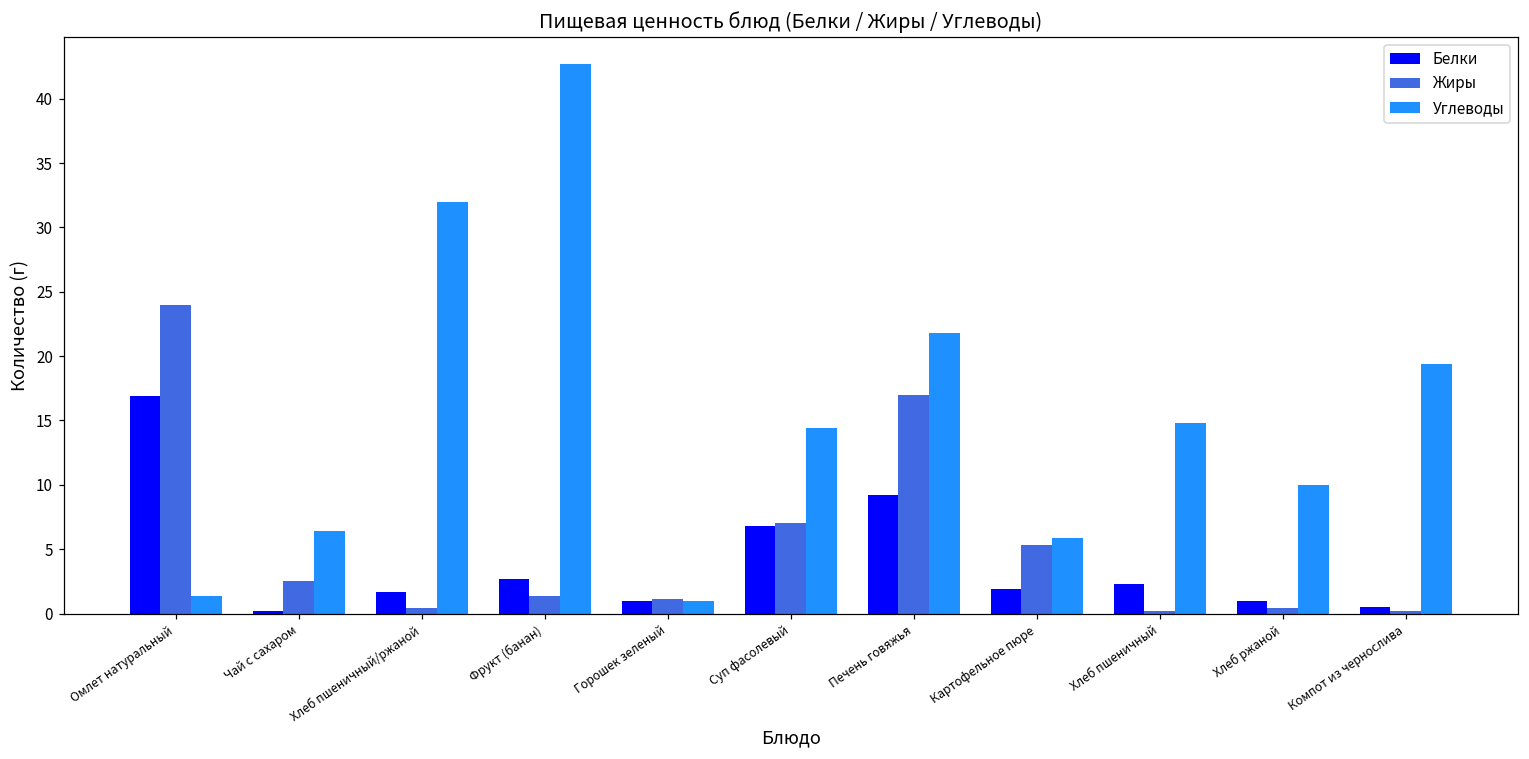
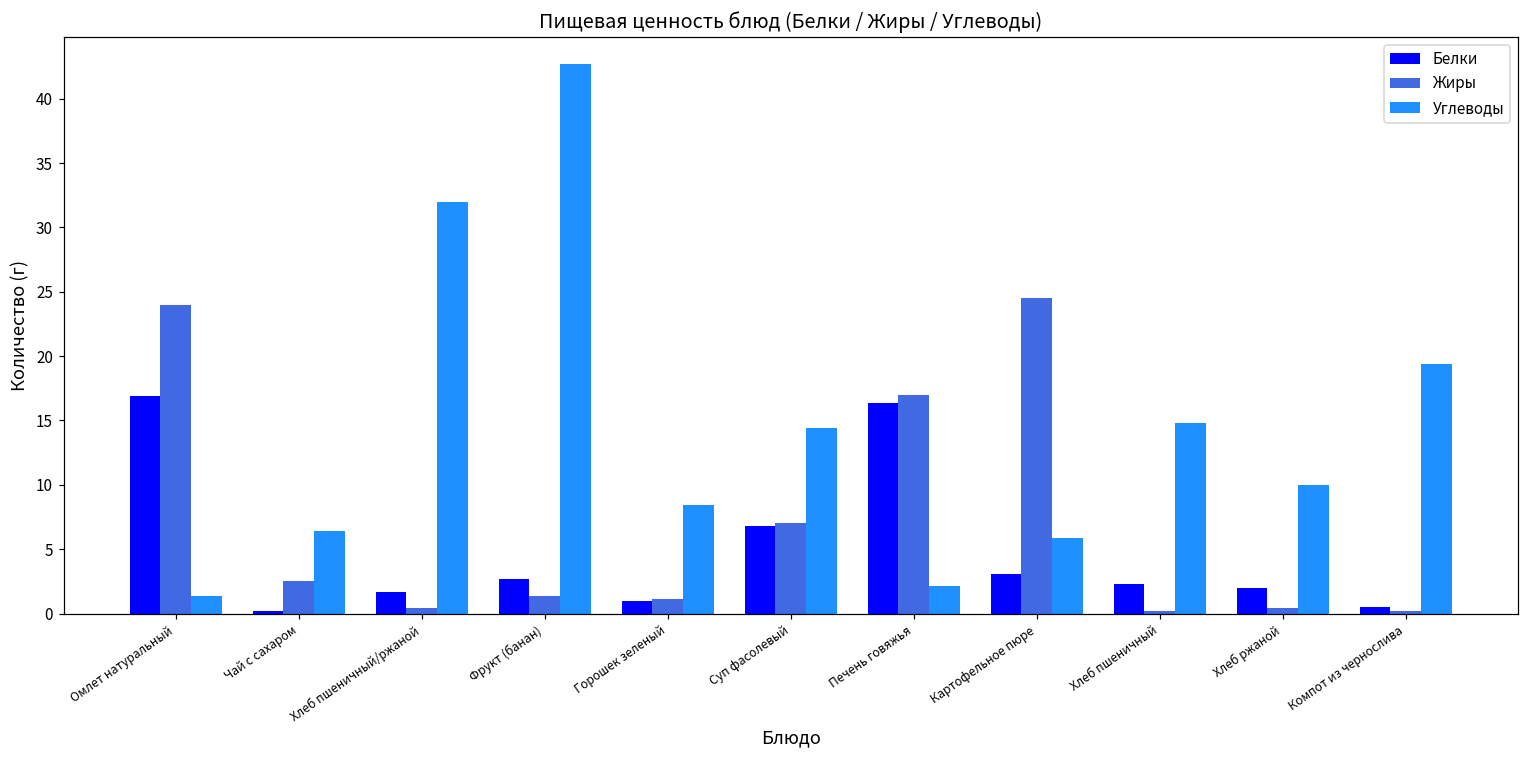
  {
    "Белки": {
      "Омлет натуральный": 16.9,
      "Хлеб пшеничный/ржаной": 1.7,
      "Фрукт (банан)": 2.7,
      "Горошек зеленый": 1.0,
      "Суп фасолевый": 6.8,
-     "Печень говяжья": 9.2,
-     "Картофельное пюре": 1.9,
+     "Печень говяжья": 16.4,
+     "Картофельное пюре": 3.1,
      "Хлеб пшеничный": 2.3,
-     "Хлеб ржаной": 1,
+     "Хлеб ржаной": 2,
      "Компот из чернослива": 0.5
    },
    "Жиры": {
      "Омлет натуральный": 24.0,
      "Чай с сахаром": 2.5,
      "Хлеб пшеничный/ржаной": 0.4,
      "Фрукт (банан)": 1.3,
      "Горошек зеленый": 1.1,
      "Суп фасолевый": 7.0,
      "Печень говяжья": 17.0,
-     "Картофельное пюре": 5.3,
+     "Картофельное пюре": 24.5,
      "Хлеб ржаной": 0.4
    },
    "Углеводы": {
      "Омлет натуральный": 1.4,
      "Чай с сахаром": 6.4,
      "Хлеб пшеничный/ржаной": 32.0,
      "Фрукт (банан)": 42.7,
-     "Горошек зеленый": 1.0,
+     "Горошек зеленый": 8.4,
      "Суп фасолевый": 14.4,
-     "Печень говяжья": 21.8,
+     "Печень говяжья": 2.1,
      "Картофельное пюре": 5.9,
      "Хлеб пшеничный": 14.8,
      "Хлеб ржаной": 10.0,
      "Компот из чернослива": 19.4
    }
  }
